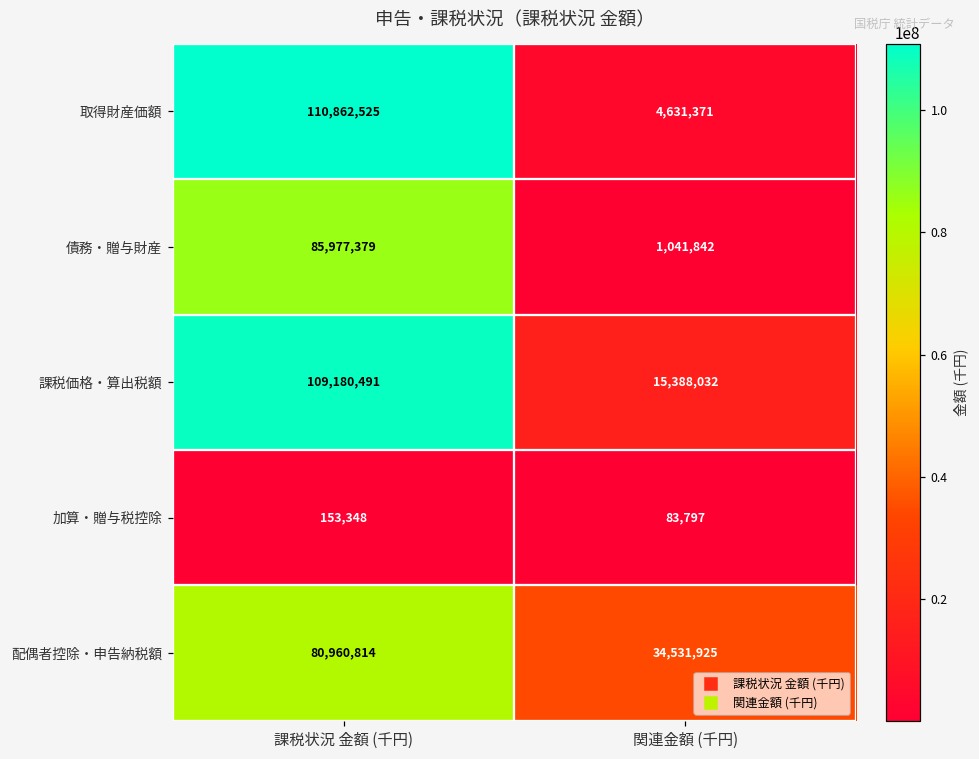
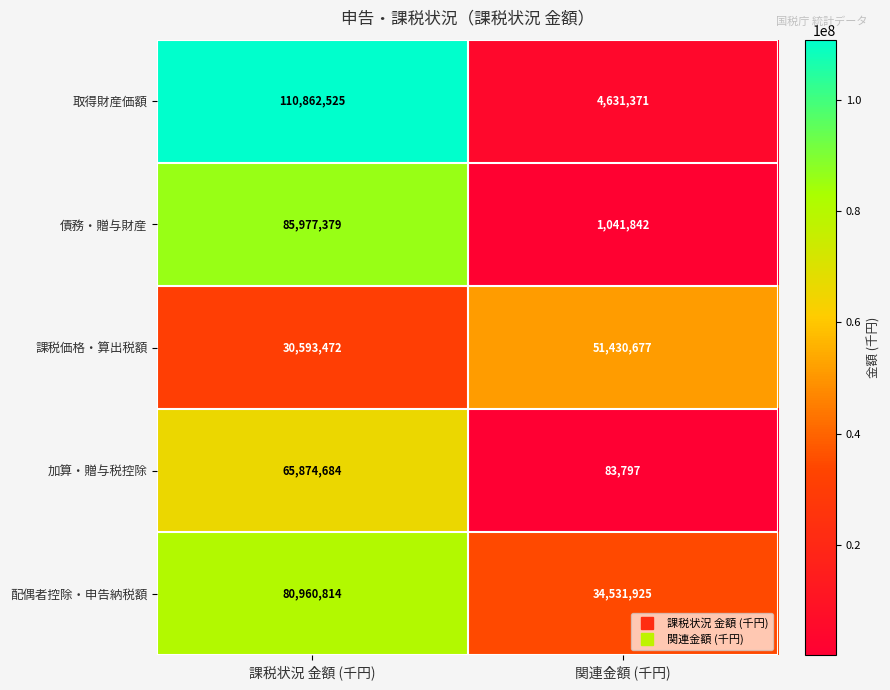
  {
    "取得財産価額": {
      "課税状況 金額 (千円)": "110,862,525",
      "関連金額 (千円)": "4,631,371"
    },
    "債務・贈与財産": {
      "課税状況 金額 (千円)": "85,977,379",
      "関連金額 (千円)": "1,041,842"
    },
    "課税価格・算出税額": {
-     "課税状況 金額 (千円)": "109,180,491",
-     "関連金額 (千円)": "15,388,032"
+     "課税状況 金額 (千円)": "30,593,472",
+     "関連金額 (千円)": "51,430,677"
    },
    "加算・贈与税控除": {
-     "課税状況 金額 (千円)": "153,348",
+     "課税状況 金額 (千円)": "65,874,684",
      "関連金額 (千円)": "83,797"
    },
    "配偶者控除・申告納税額": {
      "課税状況 金額 (千円)": "80,960,814",
      "関連金額 (千円)": "34,531,925"
    }
  }
